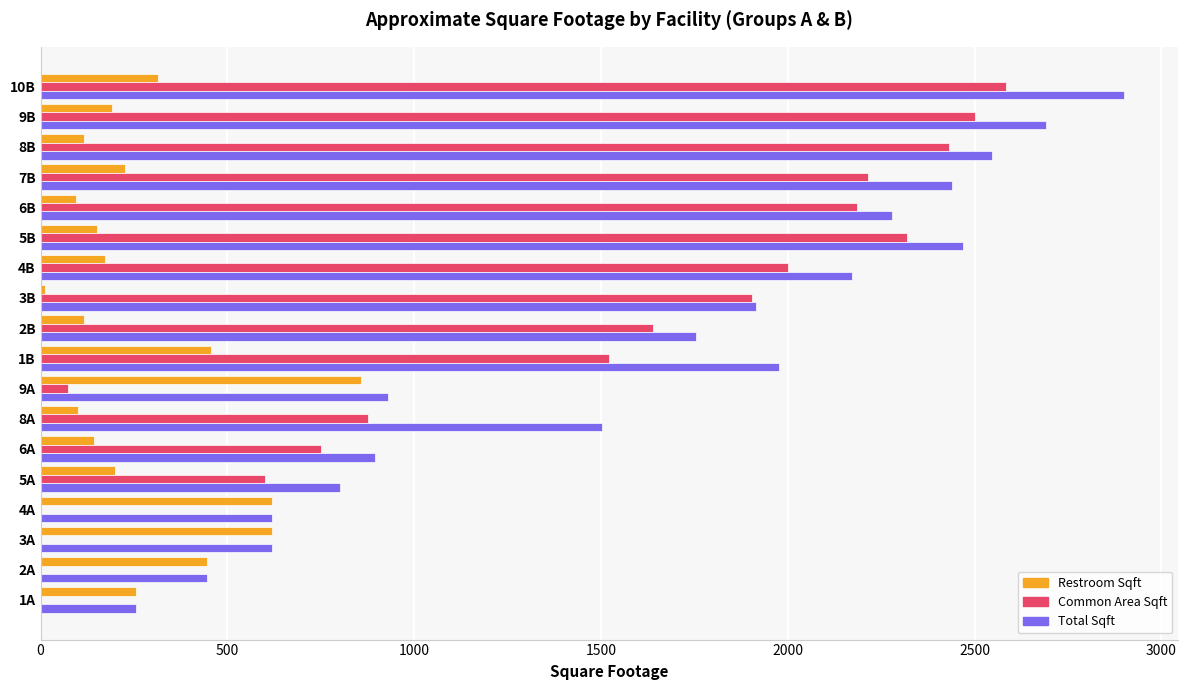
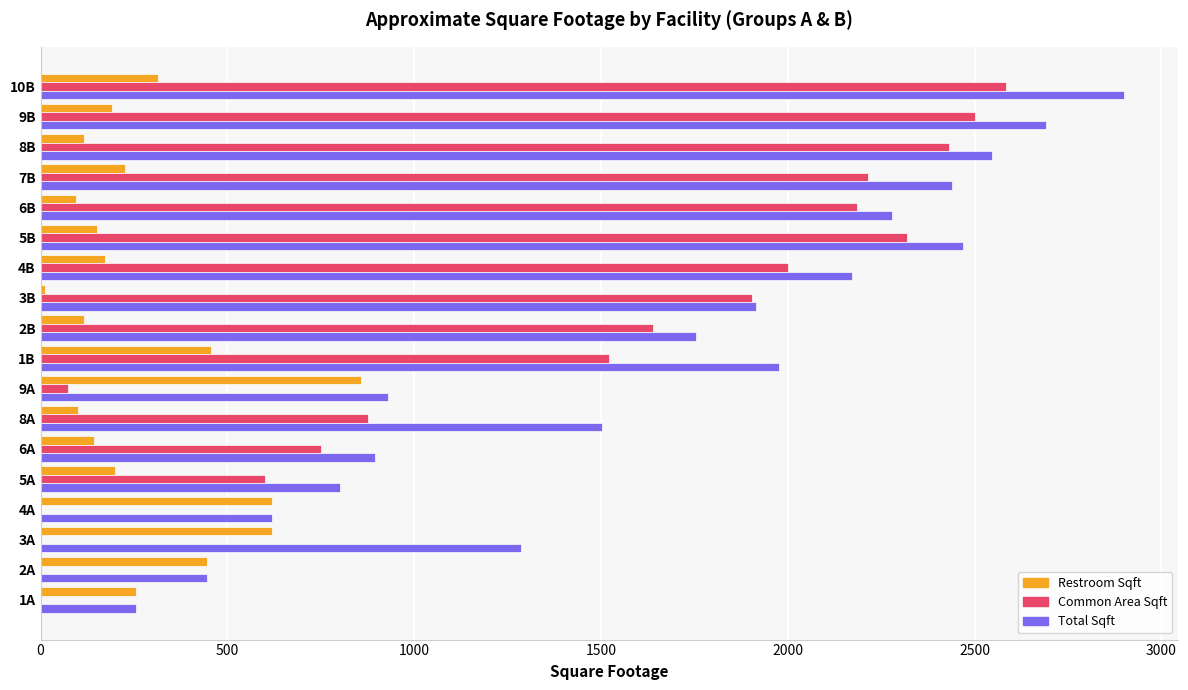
  {
    "Restroom Sqft": {
      "10B": 320,
      "9B": 190,
      "8B": 120,
      "7B": 230,
      "6B": 100,
      "5B": 150,
      "4B": 170,
      "3B": 10,
      "2B": 120,
      "1B": 460,
      "9A": 860,
      "8A": 100,
      "6A": 140,
      "5A": 200,
      "4A": 620,
      "3A": 620,
      "2A": 450,
      "1A": 260
    },
    "Common Area Sqft": {
      "10B": 2590,
      "9B": 2500,
      "8B": 2430,
      "7B": 2220,
      "6B": 2180,
      "5B": 2320,
      "4B": 2000,
      "3B": 1900,
      "2B": 1640,
      "1B": 1520,
      "9A": 70,
      "8A": 880,
      "6A": 750,
      "5A": 600,
      "4A": 0,
      "3A": 0,
      "2A": 0,
      "1A": 0
    },
    "Total Sqft": {
      "10B": 2900,
      "9B": 2690,
      "8B": 2550,
      "7B": 2440,
      "6B": 2280,
      "5B": 2470,
      "4B": 2170,
      "3B": 1920,
      "2B": 1750,
      "1B": 1980,
      "9A": 930,
      "8A": 1500,
      "6A": 890,
      "5A": 800,
      "4A": 620,
-     "3A": 620,
+     "3A": 1290,
      "2A": 450,
      "1A": 260
    }
  }
